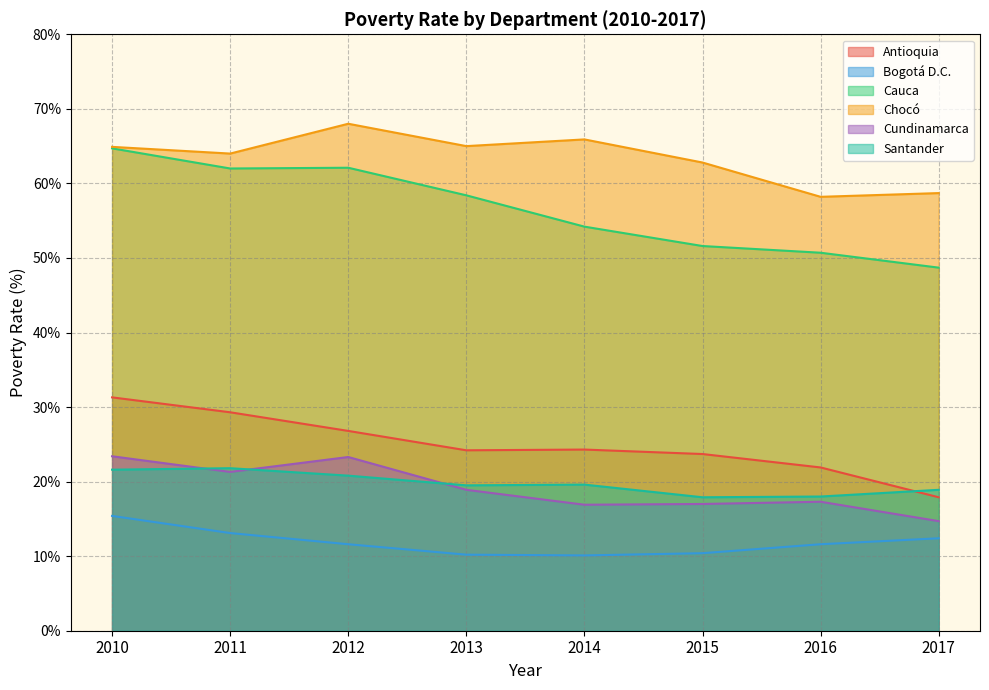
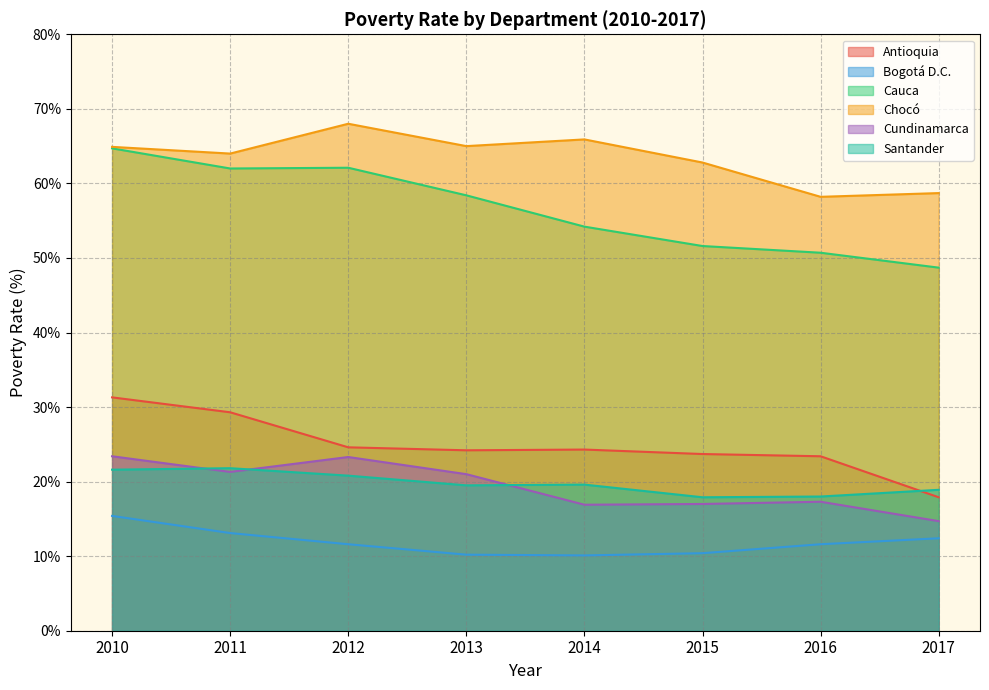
  {
    "Antioquia": {
      "2010": "31%",
      "2011": "29%",
-     "2012": "27%",
+     "2012": "25%",
      "2013": "24%",
      "2014": "24%",
      "2015": "24%",
-     "2016": "22%",
+     "2016": "23%",
      "2017": "18%"
    },
    "Chocó": {
      "2011": "64%",
      "2012": "68%",
      "2013": "65%",
      "2014": "66%",
      "2015": "63%",
      "2016": "58%",
      "2017": "59%"
    },
    "Cundinamarca": {
      "2010": "23%",
      "2011": "21%",
      "2012": "23%",
-     "2013": "19%",
+     "2013": "21%",
      "2014": "17%",
      "2015": "17%",
      "2016": "17%",
      "2017": "15%"
    }
  }
